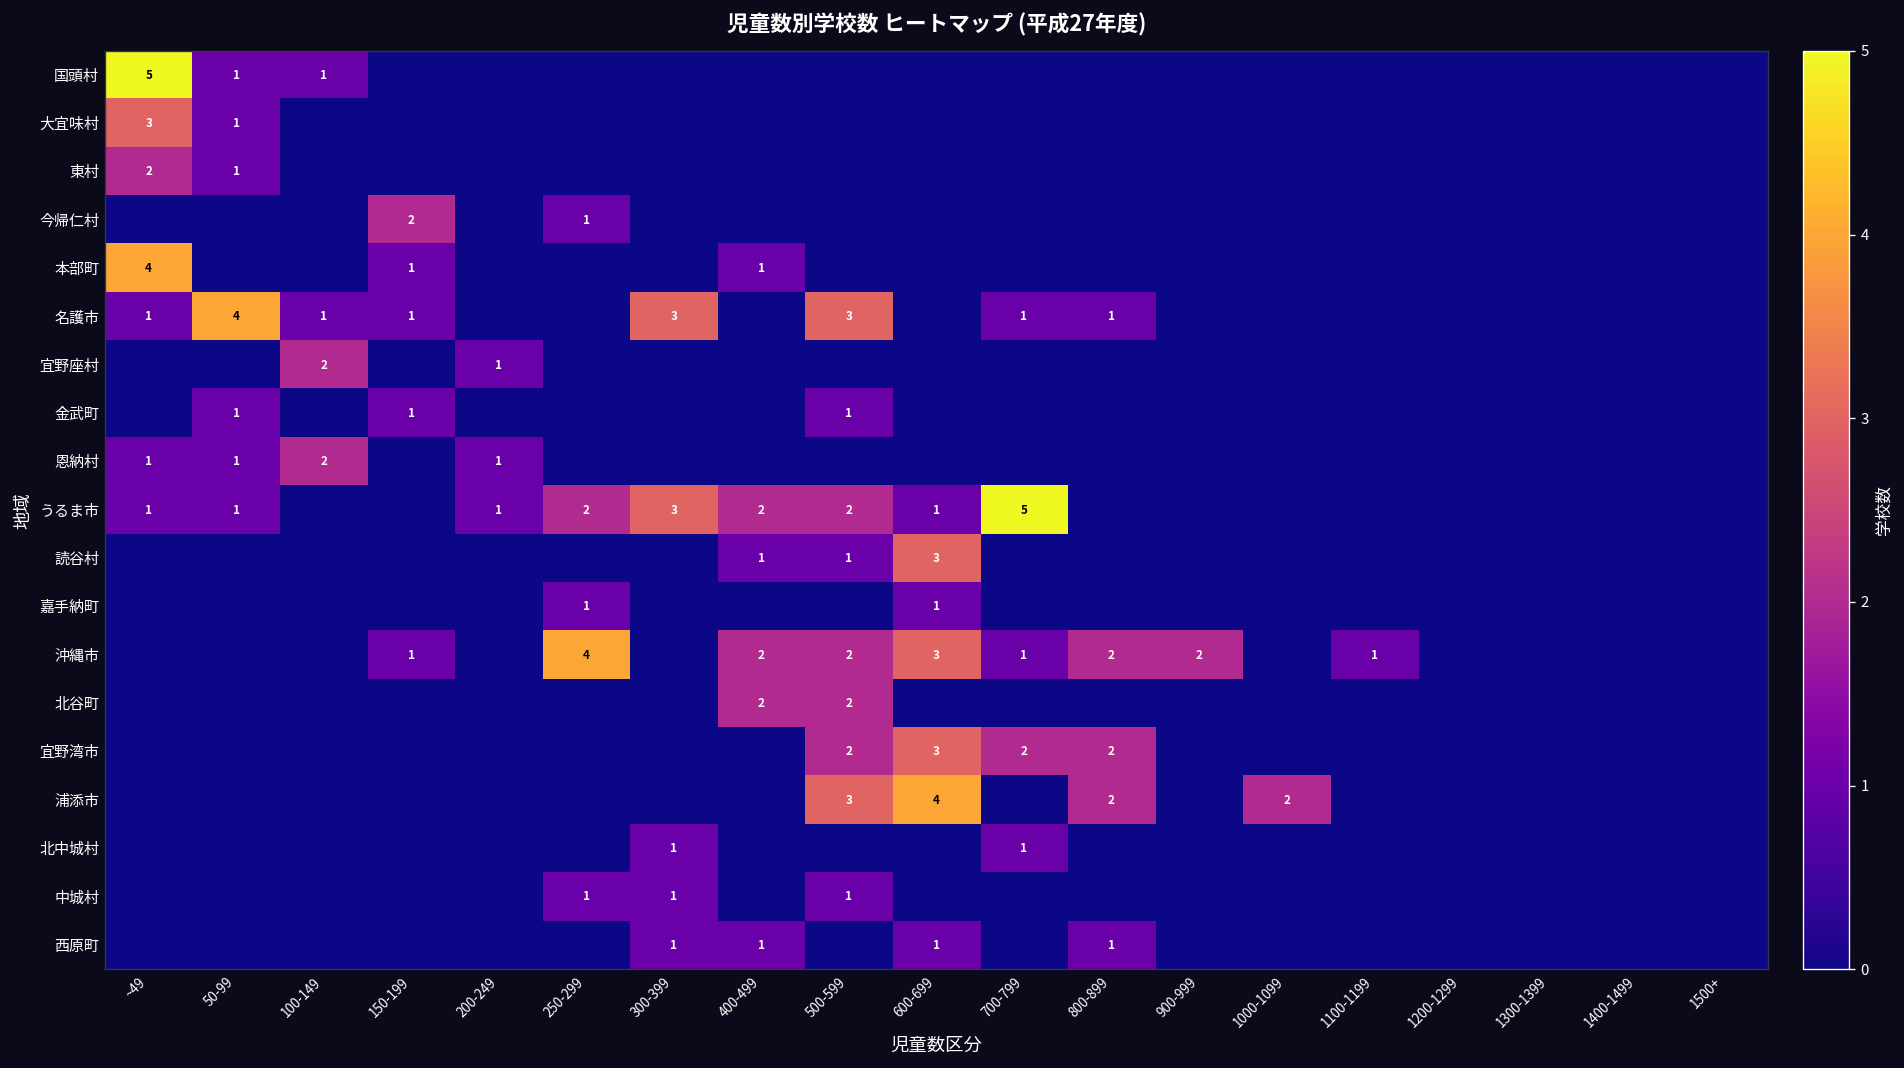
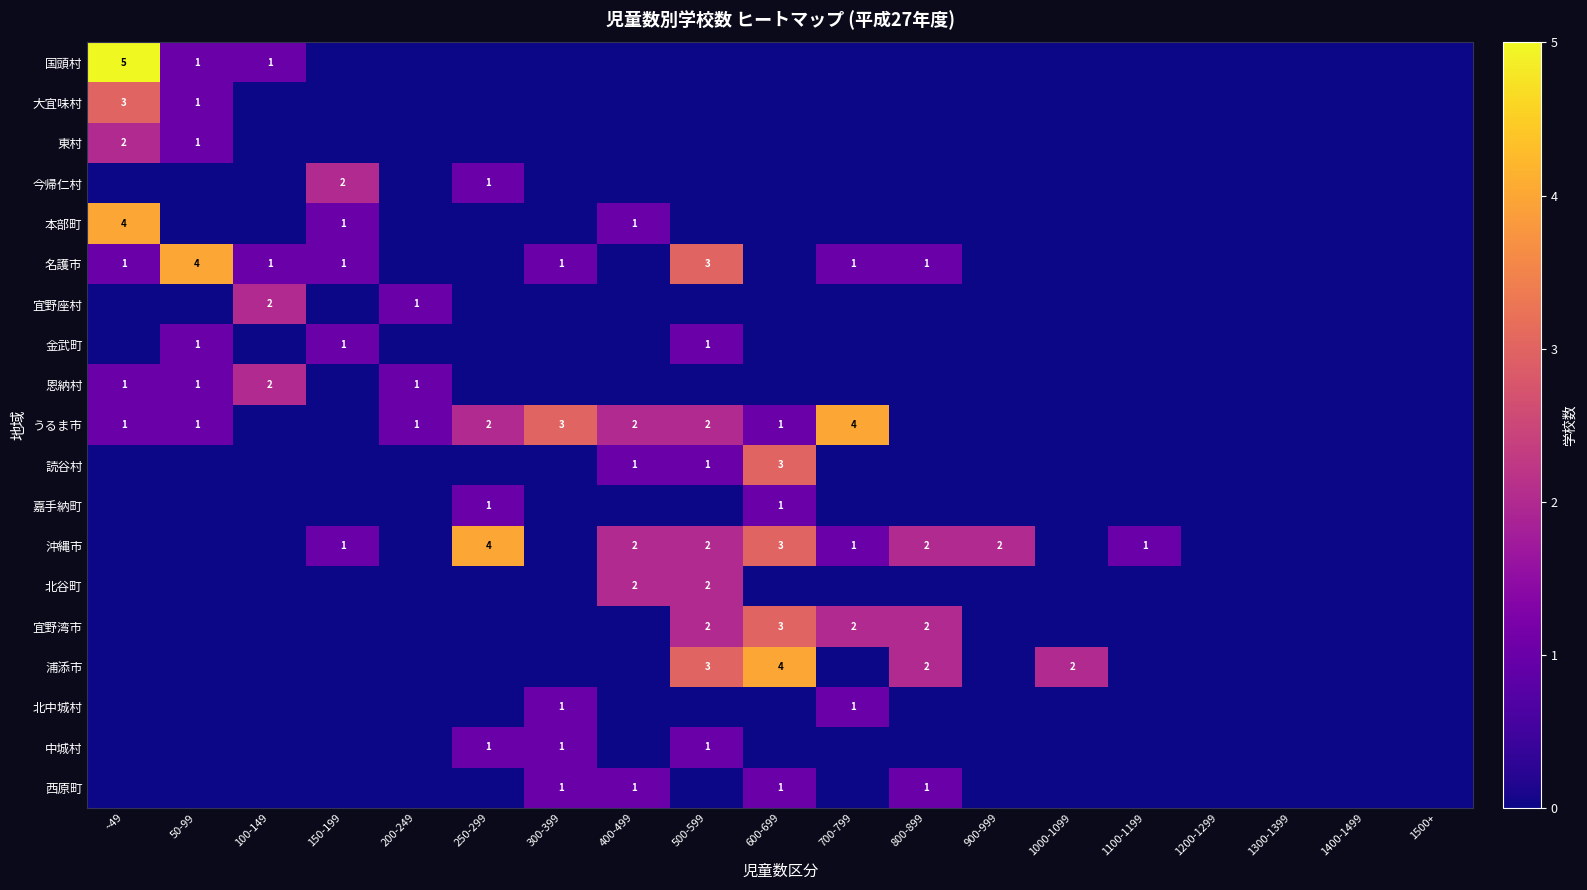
  {
    "国頭村": {
      "~49": 5,
      "50-99": 1,
      "100-149": 1
    },
    "大宜味村": {
      "~49": 3,
      "50-99": 1
    },
    "東村": {
      "~49": 2,
      "50-99": 1
    },
    "今帰仁村": {
      "150-199": 2,
      "250-299": 1
    },
    "本部町": {
      "~49": 4,
      "150-199": 1,
      "400-499": 1
    },
    "名護市": {
      "~49": 1,
      "50-99": 4,
      "100-149": 1,
      "150-199": 1,
-     "300-399": 3,
+     "300-399": 1,
      "500-599": 3,
      "700-799": 1,
      "800-899": 1
    },
    "宜野座村": {
      "100-149": 2,
      "200-249": 1
    },
    "金武町": {
      "50-99": 1,
      "150-199": 1,
      "500-599": 1
    },
    "恩納村": {
      "~49": 1,
      "50-99": 1,
      "100-149": 2,
      "200-249": 1
    },
    "うるま市": {
      "~49": 1,
      "50-99": 1,
      "200-249": 1,
      "250-299": 2,
      "300-399": 3,
      "400-499": 2,
      "500-599": 2,
      "600-699": 1,
-     "700-799": 5
+     "700-799": 4
    },
    "読谷村": {
      "400-499": 1,
      "500-599": 1,
      "600-699": 3
    },
    "嘉手納町": {
      "250-299": 1,
      "600-699": 1
    },
    "沖縄市": {
      "150-199": 1,
      "250-299": 4,
      "400-499": 2,
      "500-599": 2,
      "600-699": 3,
      "700-799": 1,
      "800-899": 2,
      "900-999": 2,
      "1100-1199": 1
    },
    "北谷町": {
      "400-499": 2,
      "500-599": 2
    },
    "宜野湾市": {
      "500-599": 2,
      "600-699": 3,
      "700-799": 2,
      "800-899": 2
    },
    "浦添市": {
      "500-599": 3,
      "600-699": 4,
      "800-899": 2,
      "1000-1099": 2
    },
    "北中城村": {
      "300-399": 1,
      "700-799": 1
    },
    "中城村": {
      "250-299": 1,
      "300-399": 1,
      "500-599": 1
    },
    "西原町": {
      "300-399": 1,
      "400-499": 1,
      "600-699": 1,
      "800-899": 1
    }
  }
